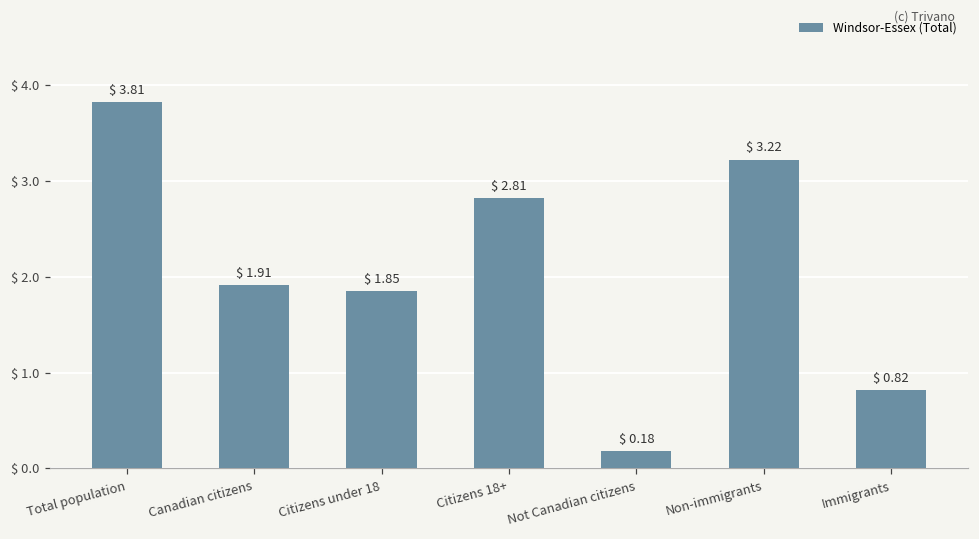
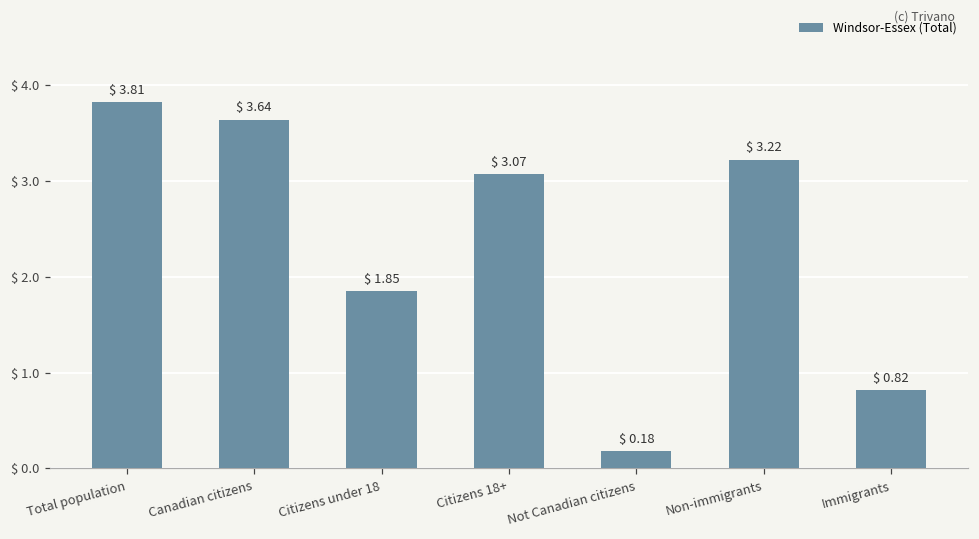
  {
    "Total population": 3.81,
-   "Canadian citizens": 1.91,
+   "Canadian citizens": 3.64,
    "Citizens under 18": 1.85,
-   "Citizens 18+": 2.81,
+   "Citizens 18+": 3.07,
    "Not Canadian citizens": 0.18,
    "Non-immigrants": 3.22,
    "Immigrants": 0.82
  }
